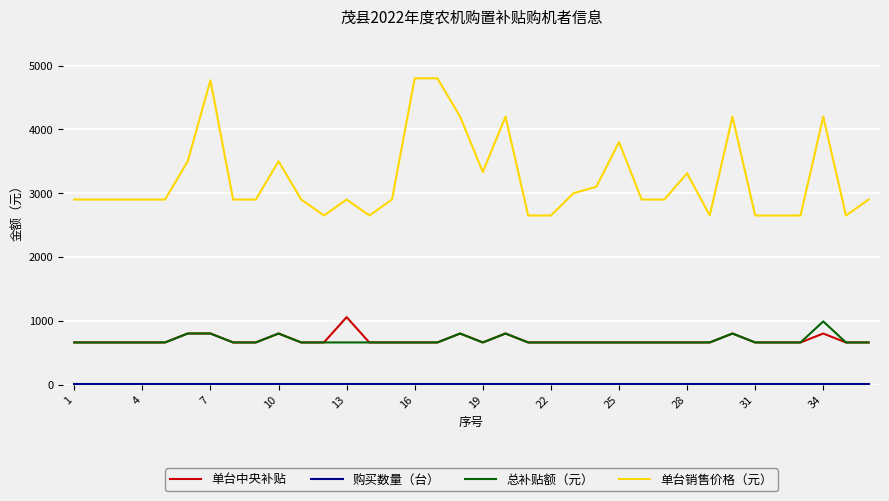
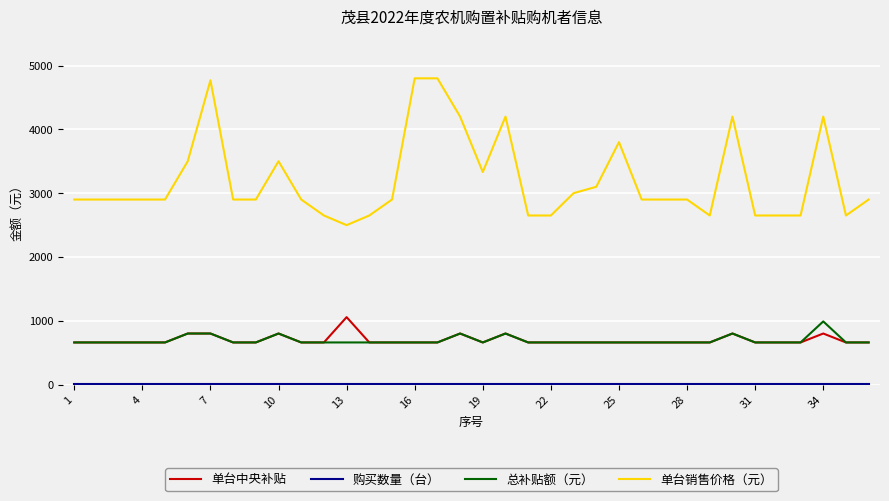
  {
    "单台中央补贴": {
      "13": 1100,
      "34": 800
    },
    "购买数量（台）": {
      "1": 0,
      "4": 0,
      "7": 0,
      "10": 0,
      "13": 0,
      "16": 0,
      "19": 0,
      "22": 0,
      "25": 0,
      "28": 0,
      "31": 0,
      "34": 0
    },
    "总补贴额（元）": {
      "13": 700,
      "34": 1000
    },
    "单台销售价格（元）": {
      "1": 2900,
      "4": 2900,
      "7": 4800,
      "10": 3500,
-     "13": 2900,
+     "13": 2500,
      "16": 4800,
      "19": 3300,
      "22": 2700,
      "25": 3800,
-     "28": 3300,
+     "28": 2900,
      "31": 2700,
      "34": 4200
    }
  }
